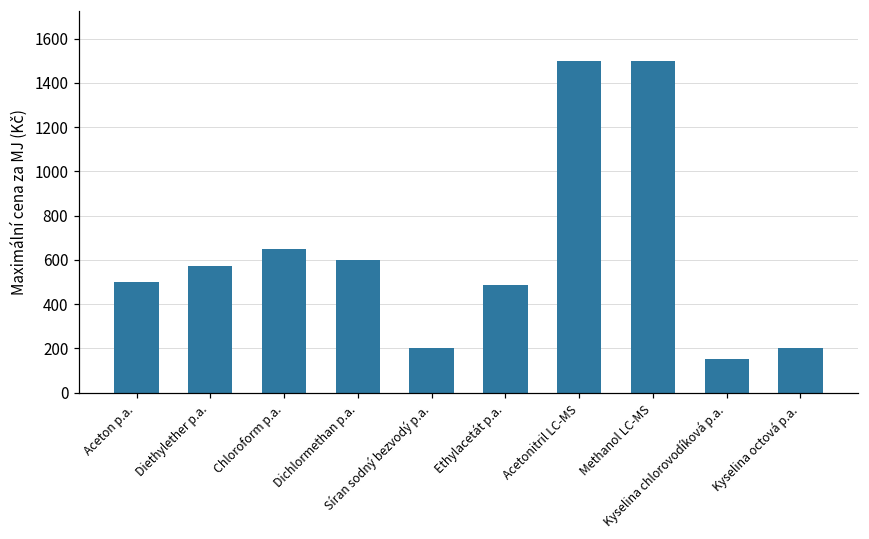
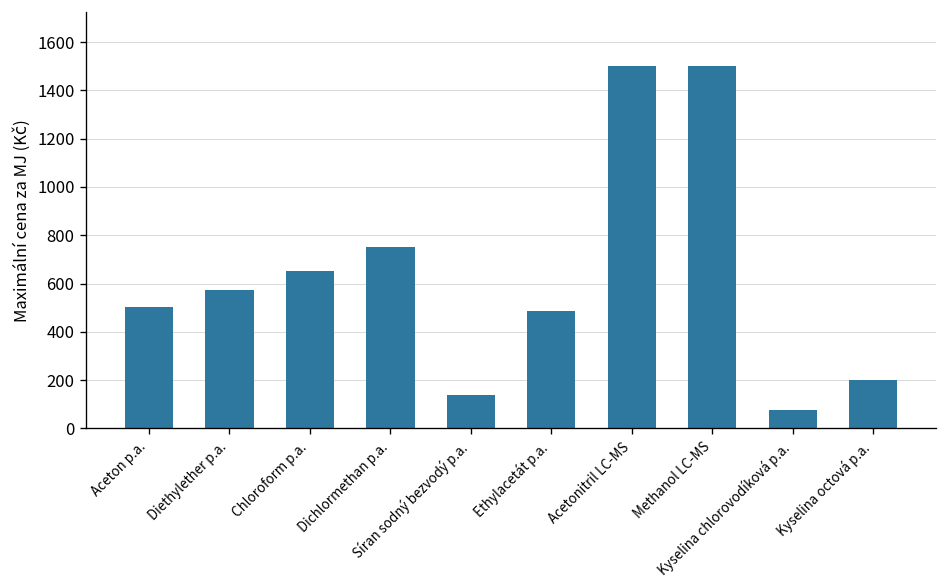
  {
    "Aceton p.a.": 500,
    "Diethylether p.a.": 570,
    "Chloroform p.a.": 650,
-   "Dichlormethan p.a.": 600,
-   "Síran sodný bezvodý p.a.": 200,
+   "Dichlormethan p.a.": 750,
+   "Síran sodný bezvodý p.a.": 140,
    "Ethylacetát p.a.": 490,
    "Acetonitril LC-MS": 1500,
    "Methanol LC-MS": 1500,
-   "Kyselina chlorovodíková p.a.": 150,
+   "Kyselina chlorovodíková p.a.": 80,
    "Kyselina octová p.a.": 200
  }
